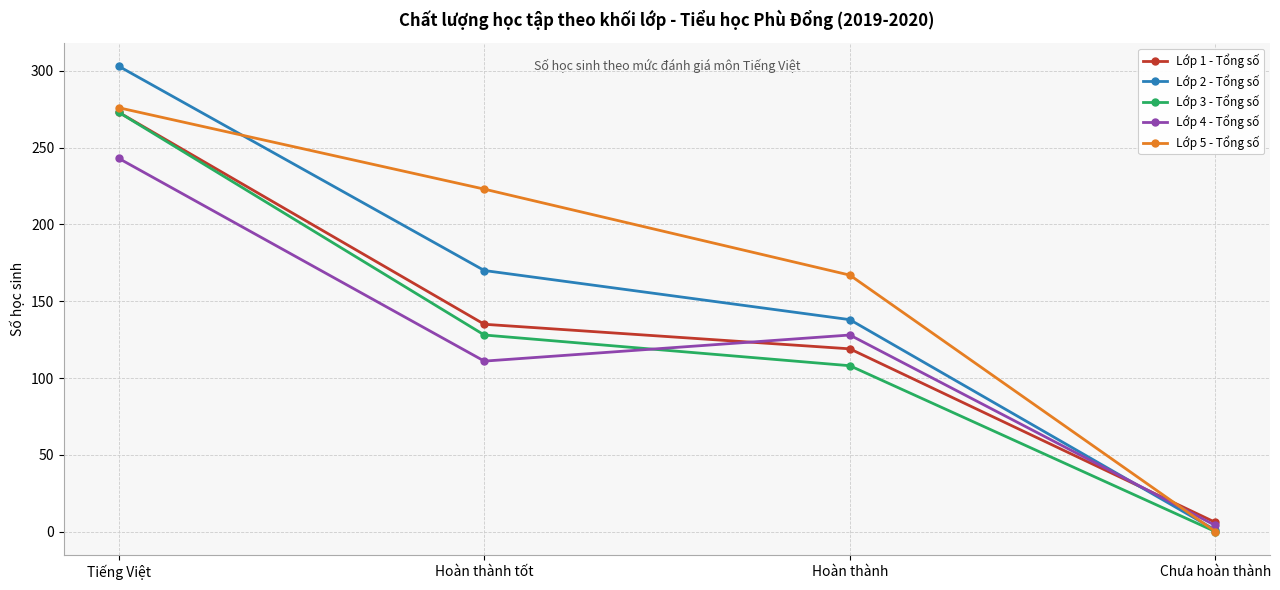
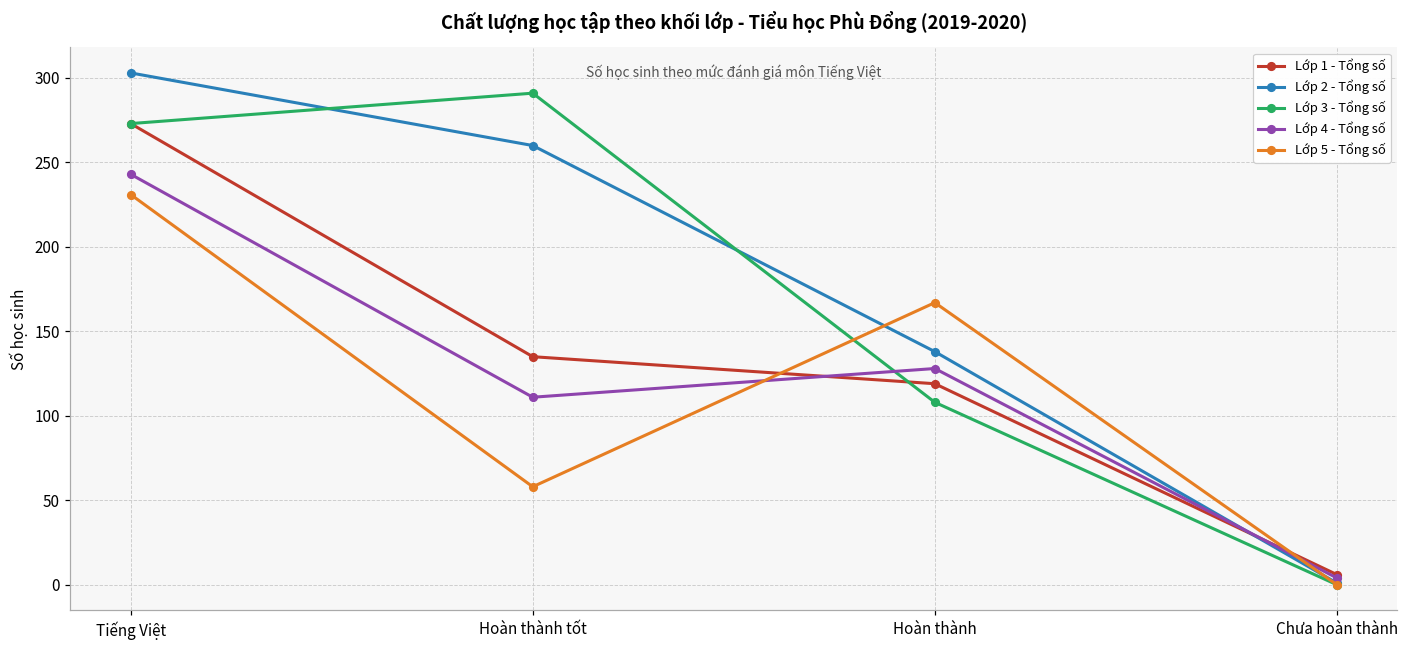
  {
    "Lớp 1 - Tổng số": {
      "Hoàn thành tốt": 135,
      "Hoàn thành": 119,
      "Chưa hoàn thành": 6
    },
    "Lớp 2 - Tổng số": {
      "Tiếng Việt": 303,
-     "Hoàn thành tốt": 170,
+     "Hoàn thành tốt": 260,
      "Hoàn thành": 138
    },
    "Lớp 3 - Tổng số": {
-     "Hoàn thành tốt": 128,
+     "Hoàn thành tốt": 291,
      "Hoàn thành": 108
    },
    "Lớp 4 - Tổng số": {
      "Tiếng Việt": 243,
      "Hoàn thành tốt": 111,
      "Hoàn thành": 128,
      "Chưa hoàn thành": 4
    },
    "Lớp 5 - Tổng số": {
-     "Tiếng Việt": 276,
-     "Hoàn thành tốt": 223,
+     "Tiếng Việt": 231,
+     "Hoàn thành tốt": 58,
      "Hoàn thành": 167
    }
  }
